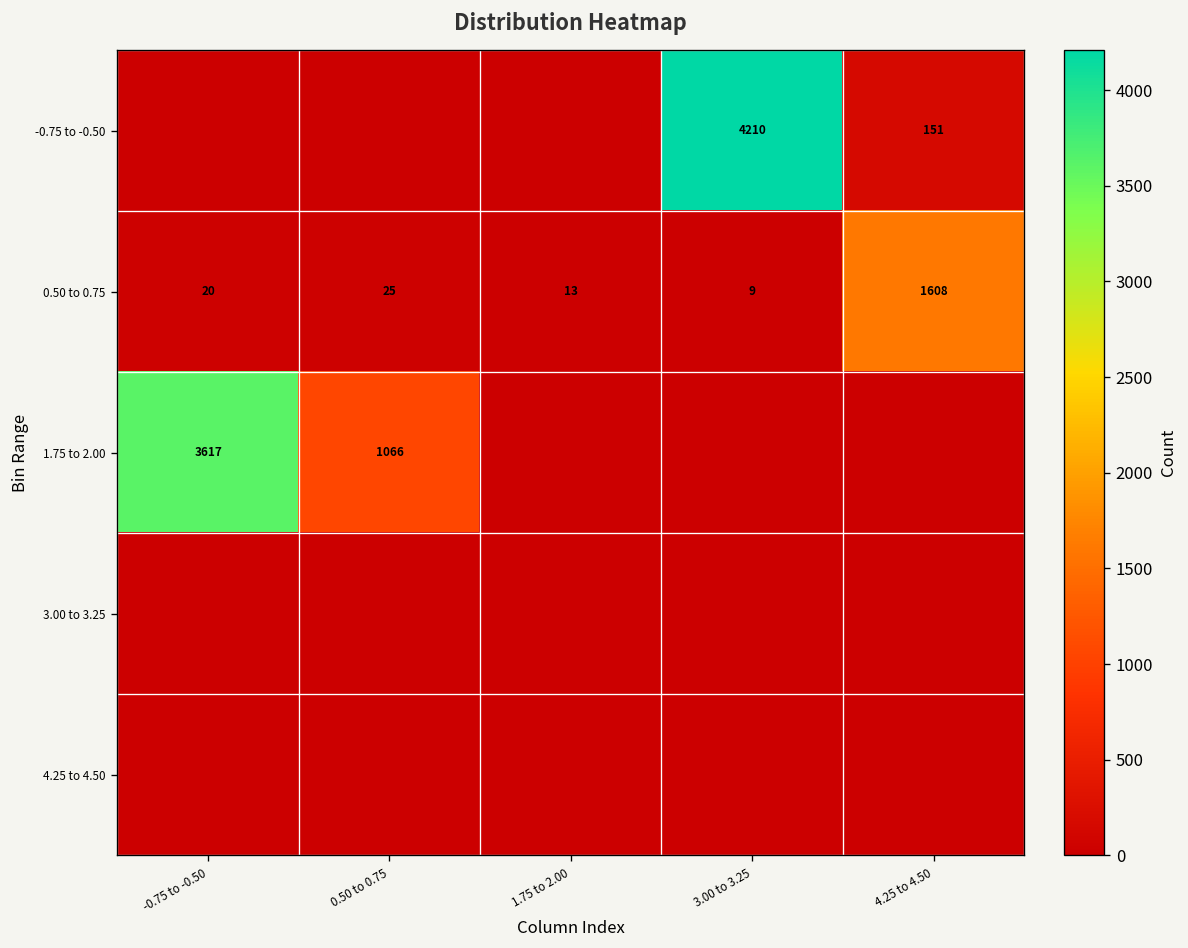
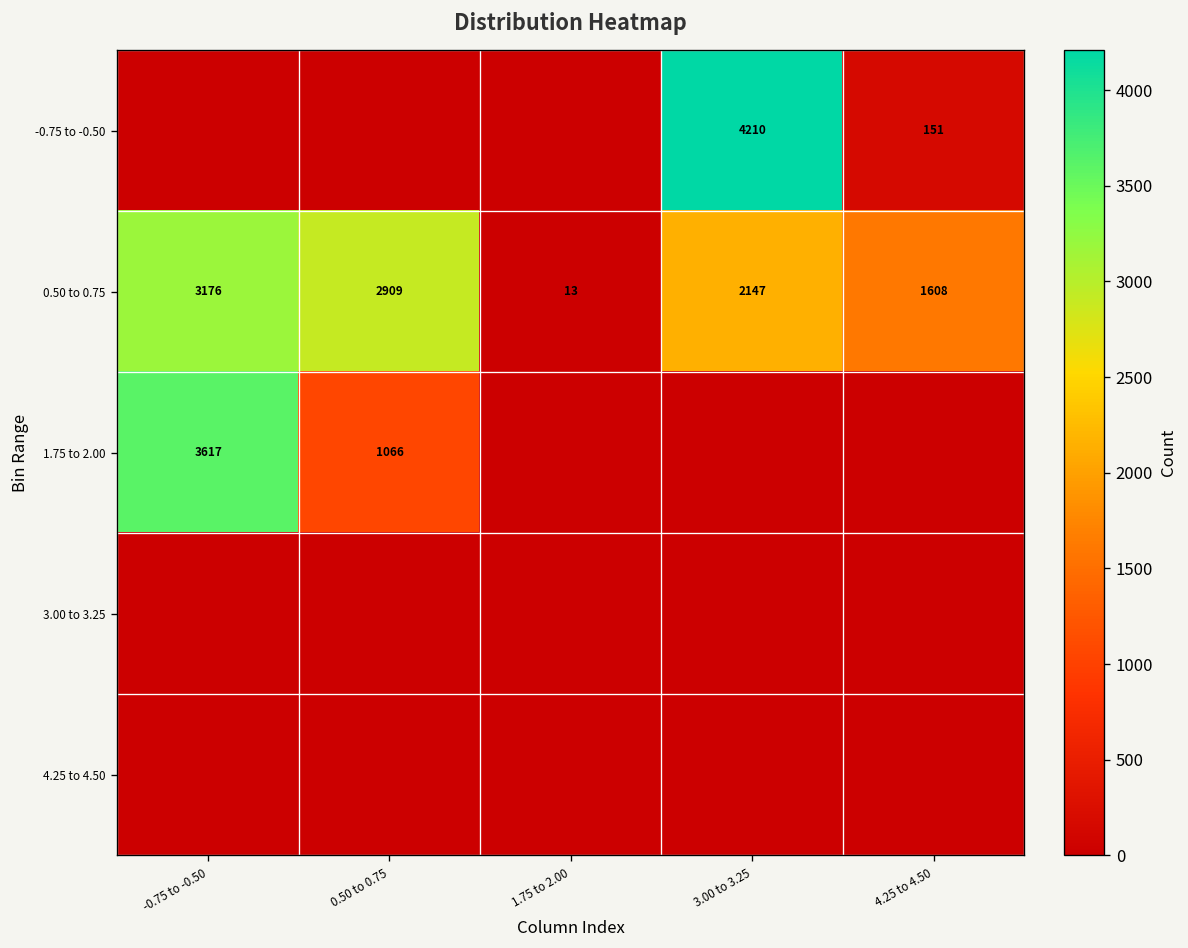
  {
    "-0.75 to -0.50": {
      "3.00 to 3.25": 4210,
      "4.25 to 4.50": 151
    },
    "0.50 to 0.75": {
-     "-0.75 to -0.50": 20,
-     "0.50 to 0.75": 25,
+     "-0.75 to -0.50": 3176,
+     "0.50 to 0.75": 2909,
      "1.75 to 2.00": 13,
-     "3.00 to 3.25": 9,
+     "3.00 to 3.25": 2147,
      "4.25 to 4.50": 1608
    },
    "1.75 to 2.00": {
      "-0.75 to -0.50": 3617,
      "0.50 to 0.75": 1066
    }
  }
